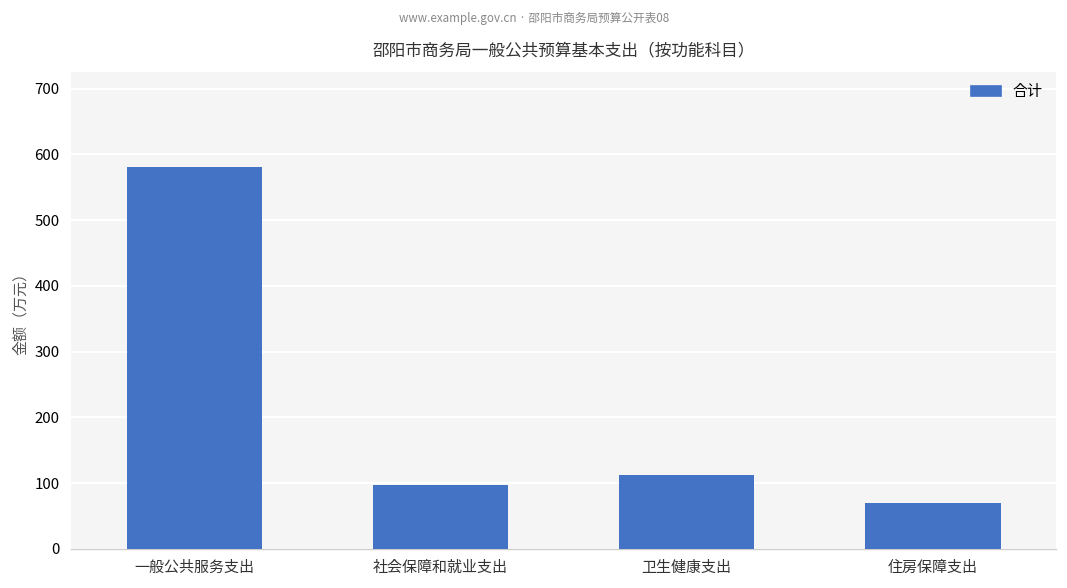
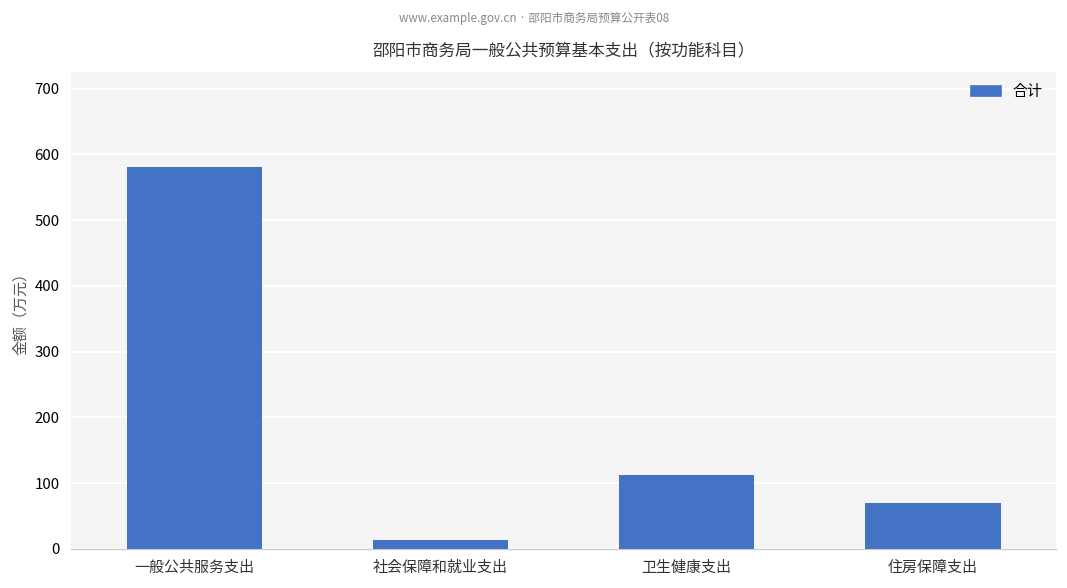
  {
    "一般公共服务支出": 580,
-   "社会保障和就业支出": 100,
+   "社会保障和就业支出": 10,
    "卫生健康支出": 110,
    "住房保障支出": 70
  }
